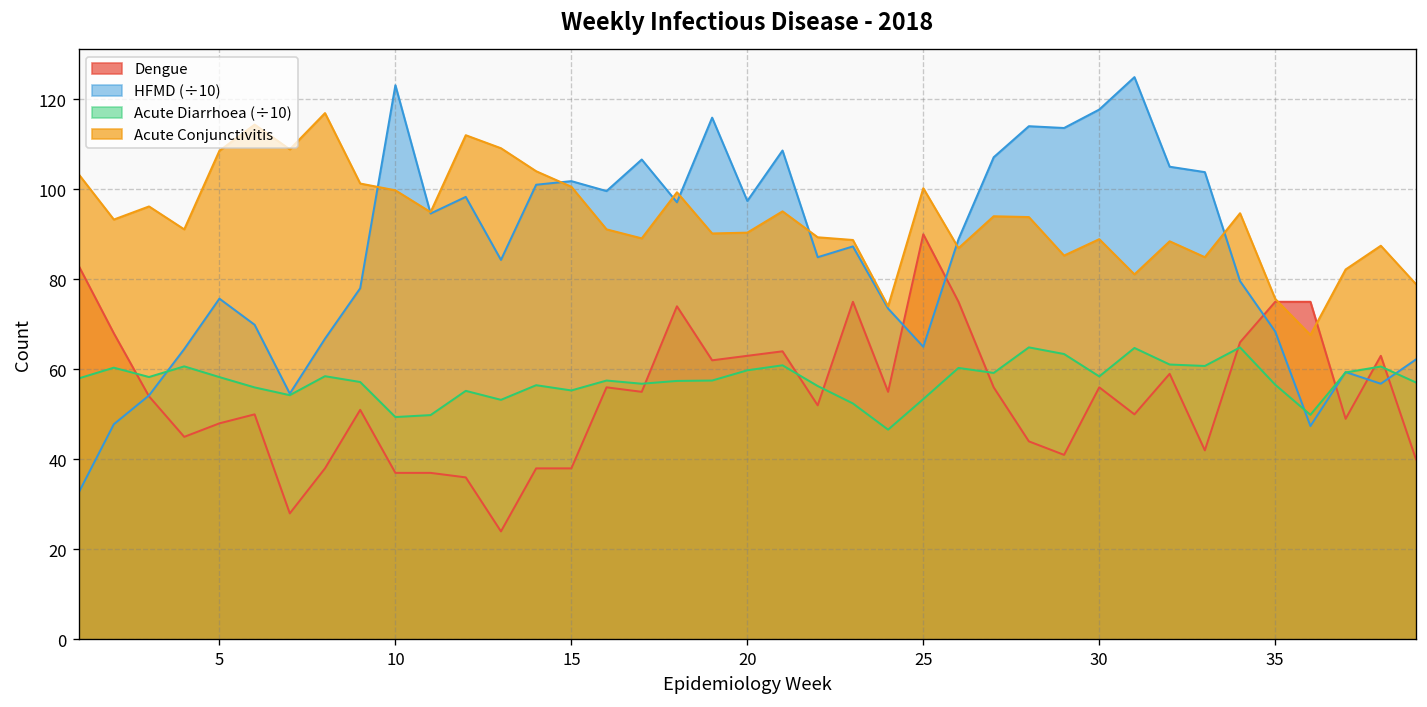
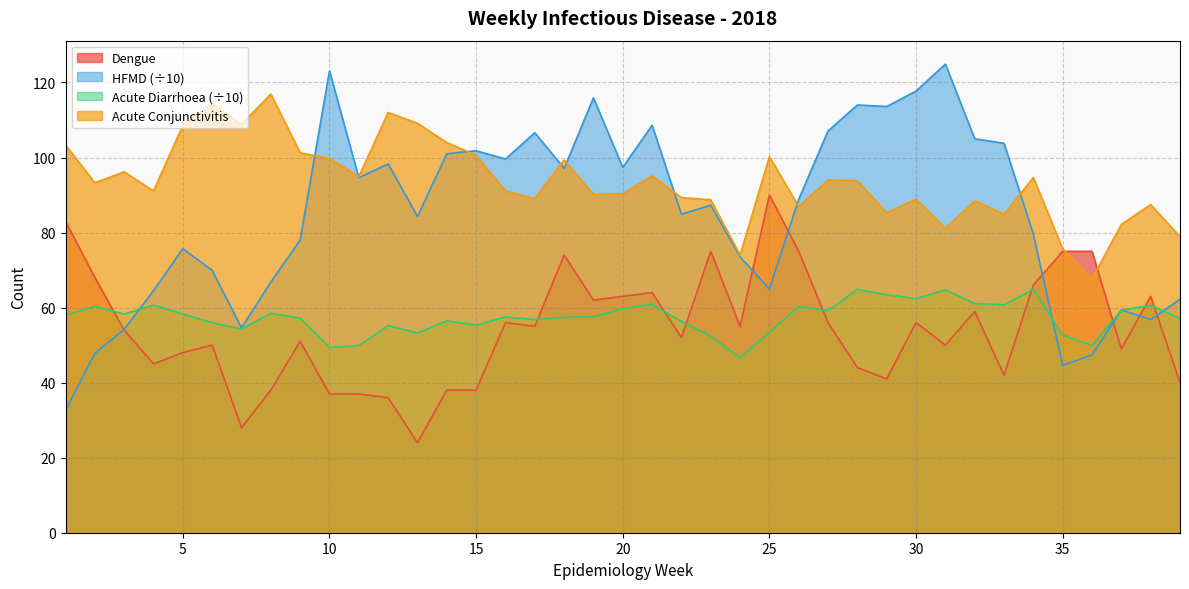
  {
    "Dengue": {
      "5": 48,
      "10": 37,
      "15": 38,
      "20": 63,
      "25": 90,
      "30": 56
    },
    "HFMD (÷10)": {
      "5": 76,
      "10": 123,
      "15": 102,
      "20": 97,
      "25": 65,
      "30": 118,
-     "35": 68
+     "35": 45
    },
    "Acute Diarrhoea (÷10)": {
      "5": 58,
      "10": 49,
      "15": 55,
      "20": 60,
      "25": 53,
-     "30": 58,
-     "35": 57
+     "30": 62,
+     "35": 53
    },
    "Acute Conjunctivitis": {
      "10": 100,
      "15": 101,
      "20": 90,
      "25": 100,
      "30": 89
    }
  }
